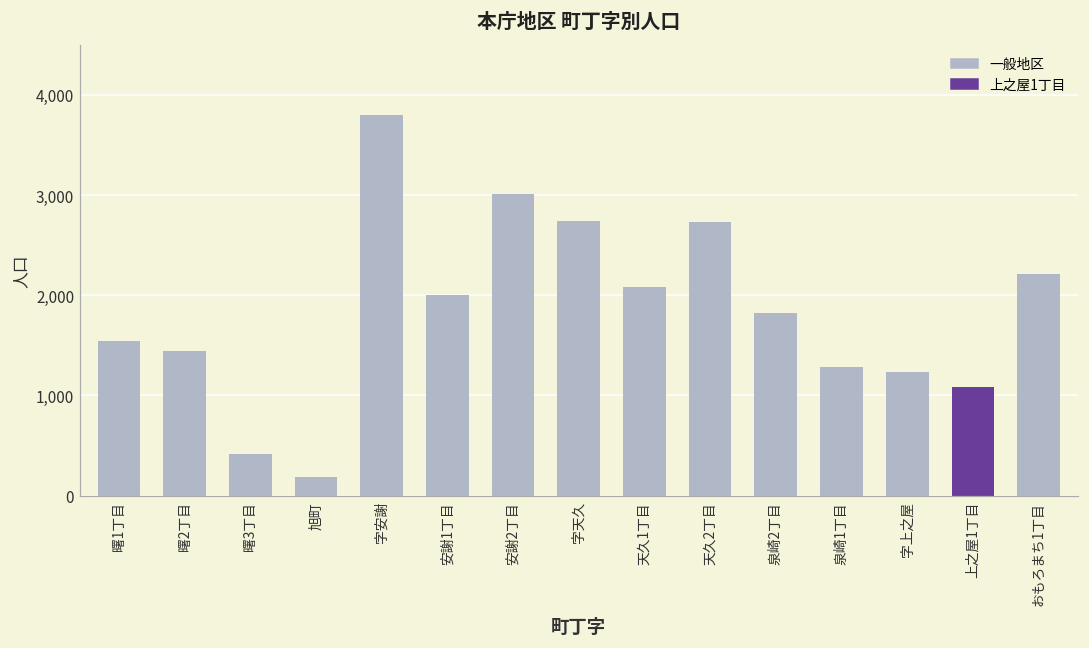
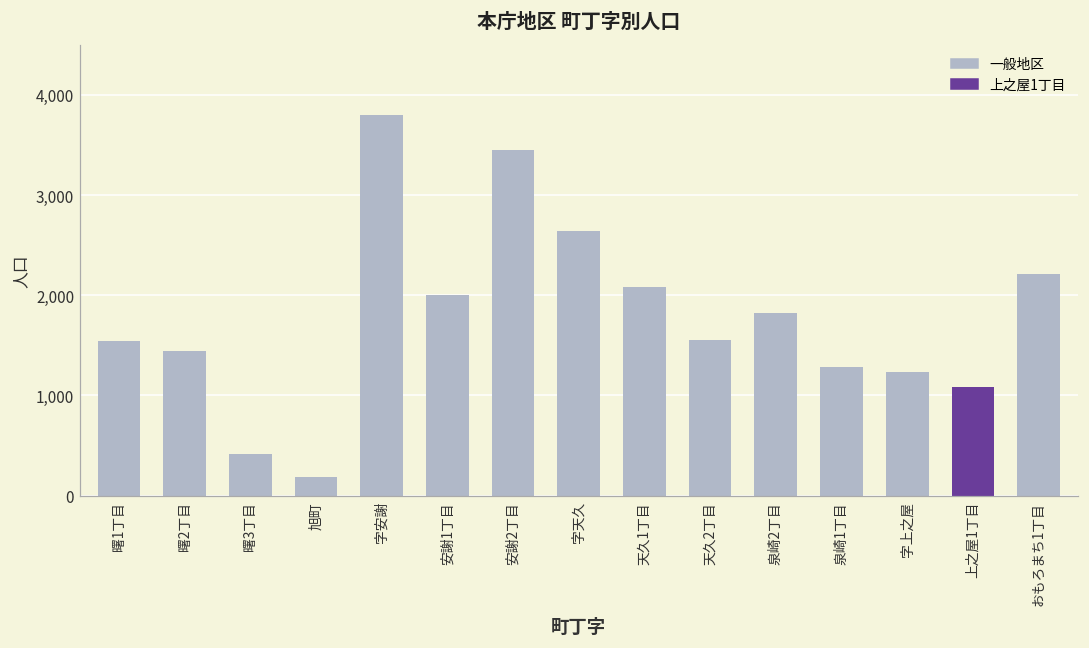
  {
    "曙1丁目": "1,500",
    "曙2丁目": "1,400",
    "曙3丁目": "400",
    "旭町": "200",
    "字安謝": "3,800",
    "安謝1丁目": "2,000",
-   "安謝2丁目": "3,000",
-   "字天久": "2,700",
+   "安謝2丁目": "3,400",
+   "字天久": "2,600",
    "天久1丁目": "2,100",
-   "天久2丁目": "2,700",
+   "天久2丁目": "1,600",
    "泉崎2丁目": "1,800",
    "泉崎1丁目": "1,300",
    "字上之屋": "1,200",
    "上之屋1丁目": "1,100",
    "おもろまち1丁目": "2,200"
  }
